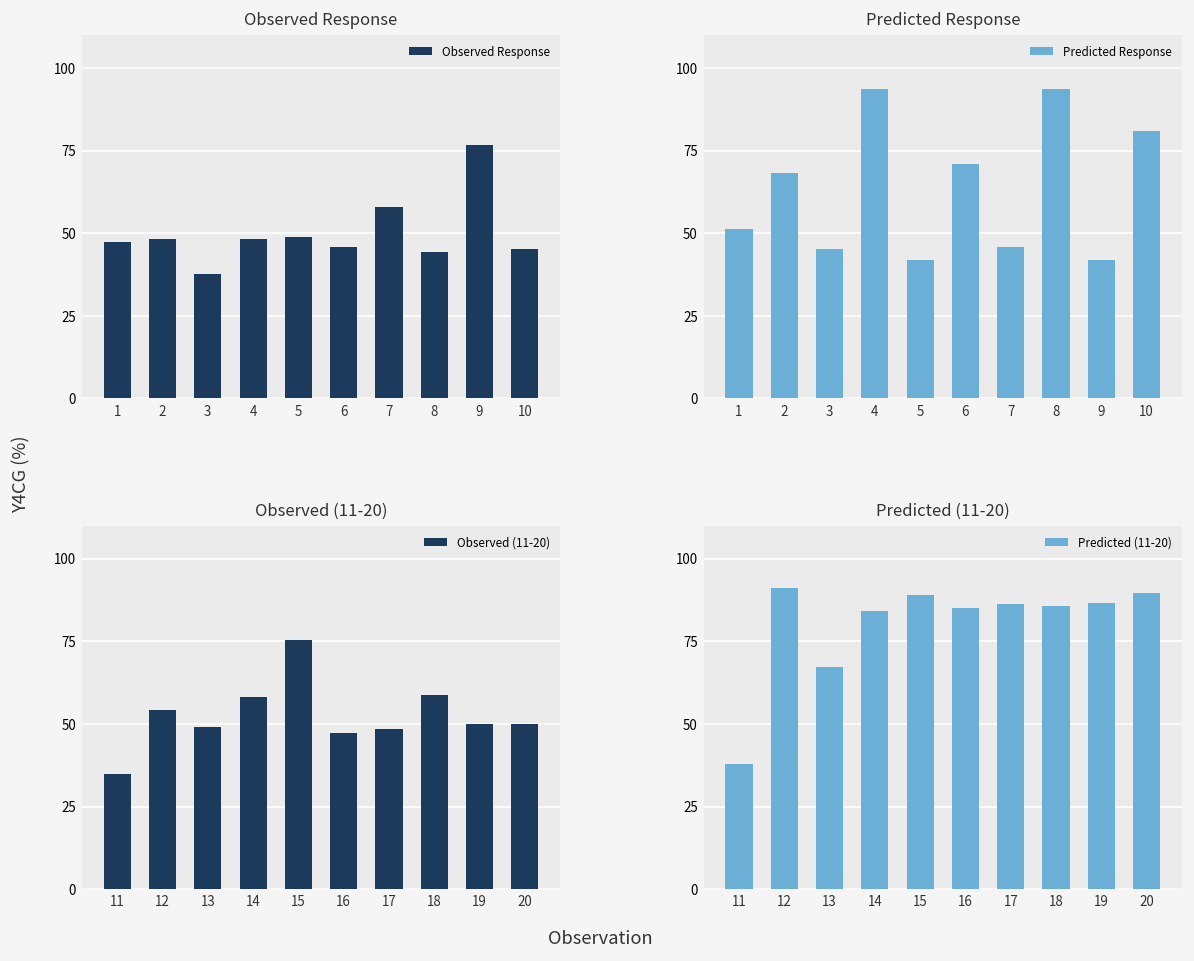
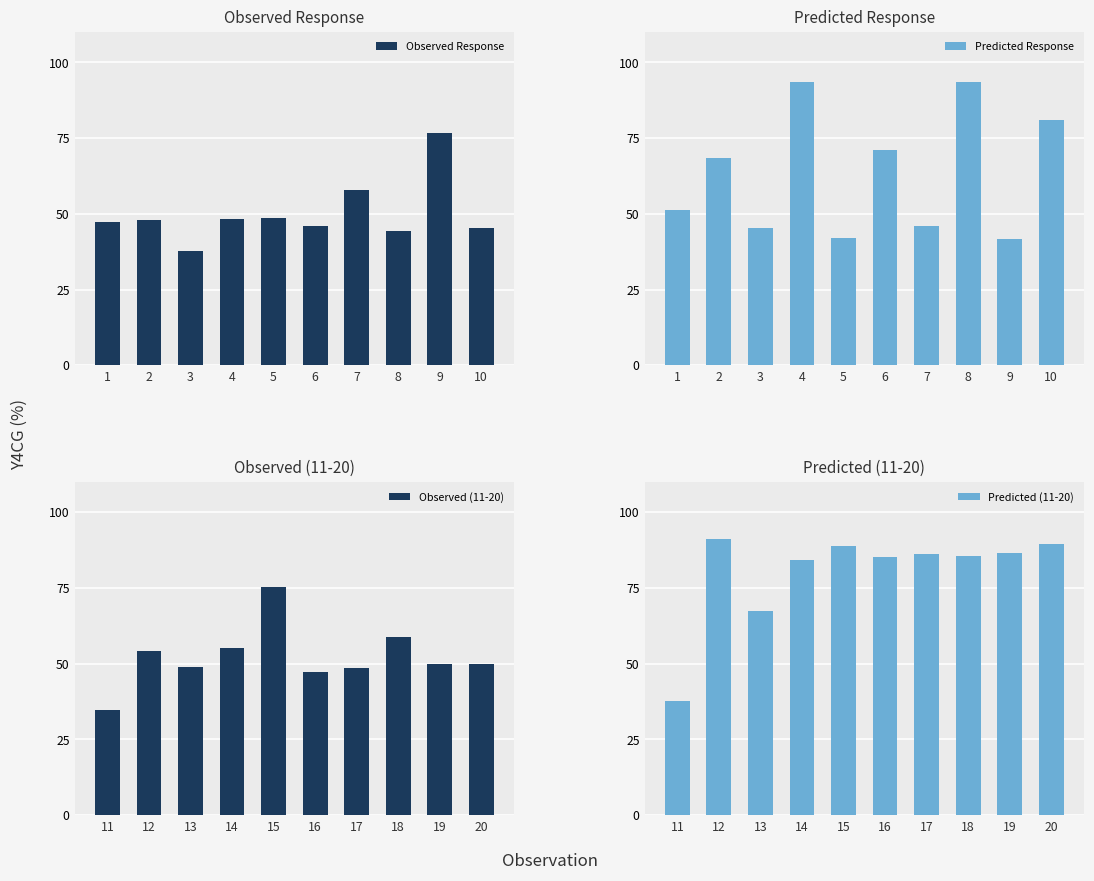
  {
    "Observed Response": {
      "1": 47,
      "2": 48,
      "3": 38,
      "4": 48,
      "5": 49,
      "6": 46,
      "7": 58,
      "8": 44,
      "9": 77,
      "10": 45
    },
    "Predicted Response": {
      "1": 51,
      "2": 68,
      "3": 45,
      "4": 94,
      "5": 42,
      "6": 71,
      "7": 46,
      "8": 94,
      "9": 42,
      "10": 81
    },
    "Observed (11-20)": {
      "11": 35,
      "12": 54,
      "13": 49,
-     "14": 58,
+     "14": 55,
      "15": 75,
      "16": 47,
      "17": 49,
      "18": 59,
      "19": 50,
      "20": 50
    },
    "Predicted (11-20)": {
      "11": 38,
      "12": 91,
      "13": 67,
      "14": 84,
      "15": 89,
      "16": 85,
      "17": 86,
      "18": 86,
      "19": 87,
      "20": 90
    }
  }
